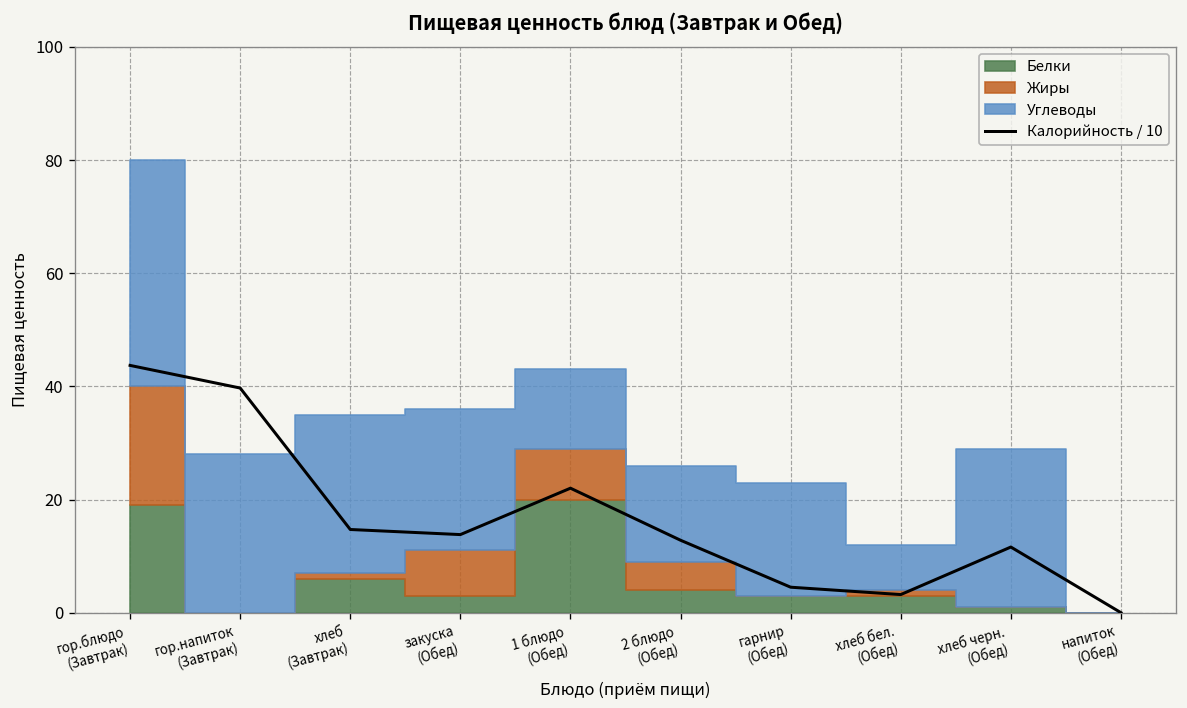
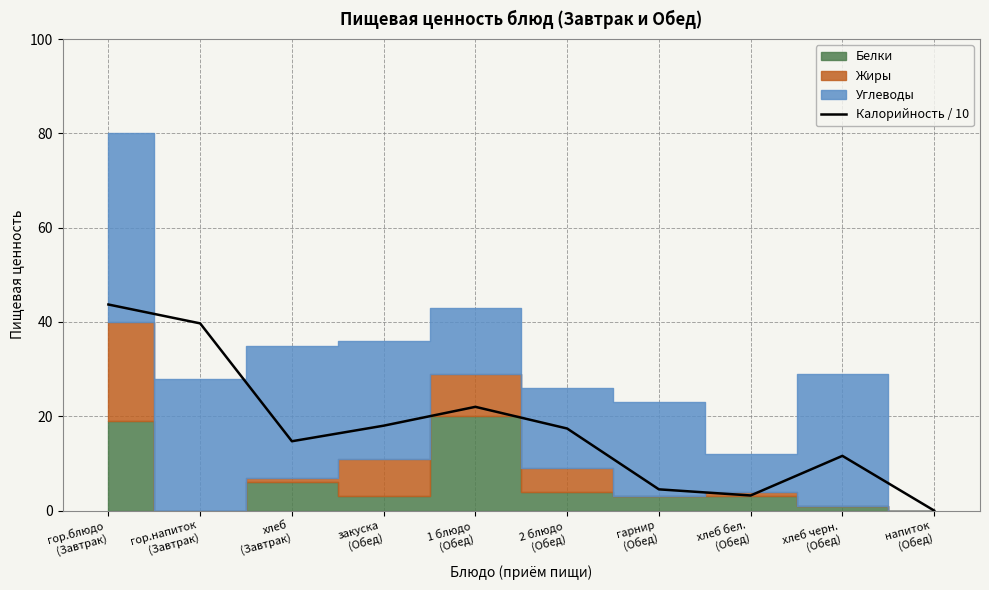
  {
    "Калорийность / 10": {
      "гор.блюдо (Завтрак)": 44,
      "гор.напиток (Завтрак)": 40,
      "хлеб (Завтрак)": 15,
-     "закуска (Обед)": 14,
+     "закуска (Обед)": 18,
      "1 блюдо (Обед)": 22,
-     "2 блюдо (Обед)": 13,
+     "2 блюдо (Обед)": 17,
      "гарнир (Обед)": 5,
      "хлеб бел. (Обед)": 3,
      "хлеб черн. (Обед)": 12
    }
  }
